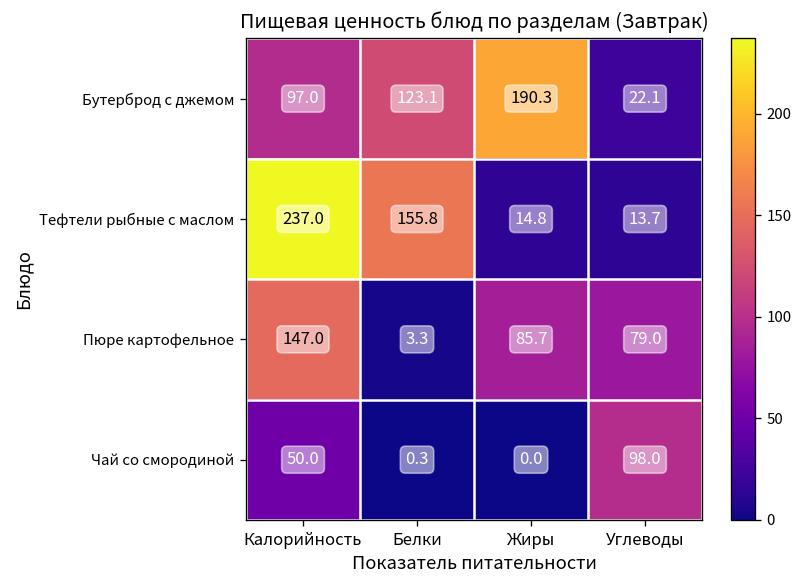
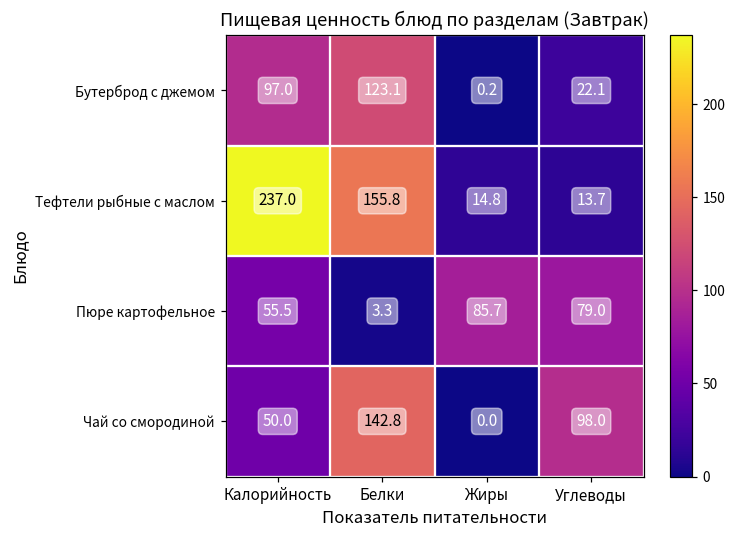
  {
    "Бутерброд с джемом": {
-     "Жиры": 190.3
+     "Жиры": 0.2
    },
    "Пюре картофельное": {
-     "Калорийность": 147.0
+     "Калорийность": 55.5
    },
    "Чай со смородиной": {
-     "Белки": 0.3
+     "Белки": 142.8
    }
  }
